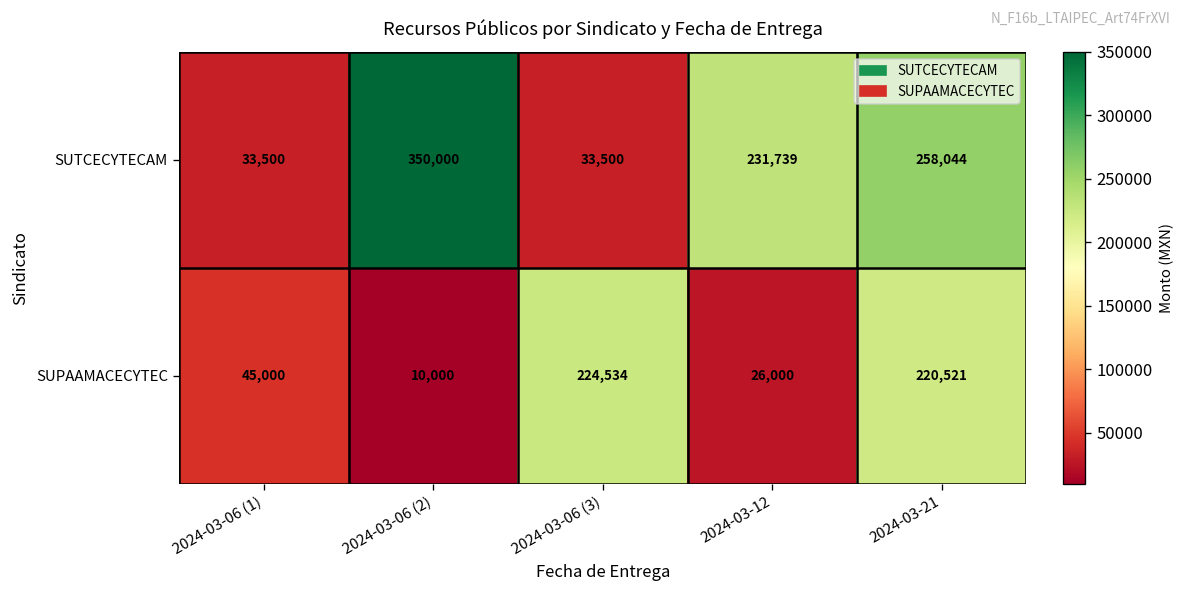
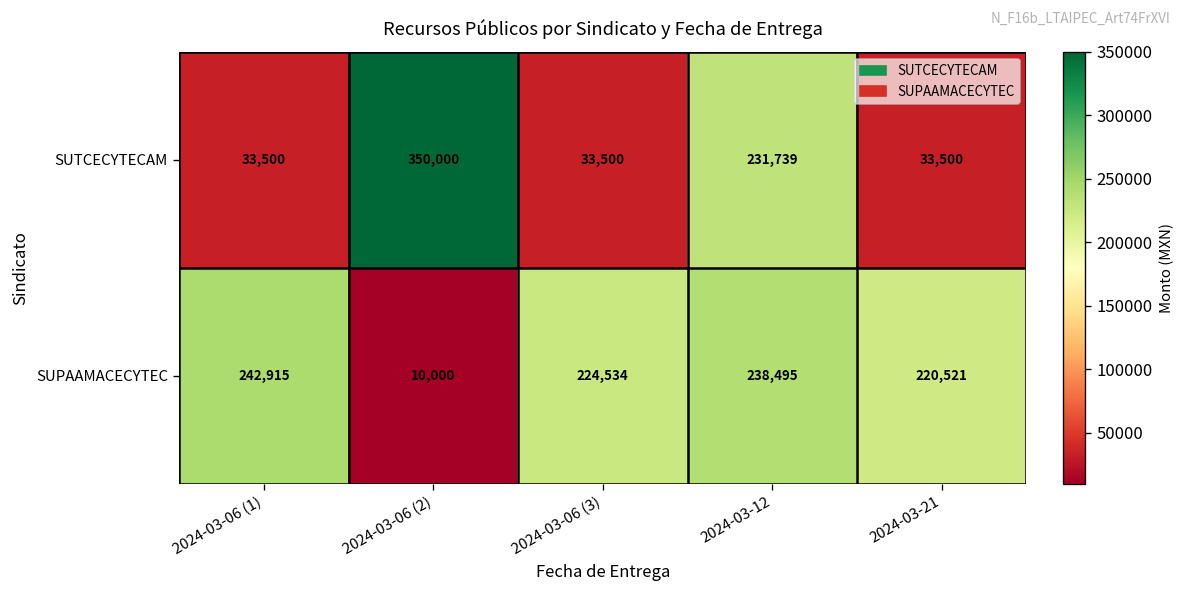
  {
    "SUTCECYTECAM": {
      "2024-03-06 (1)": "33,500",
      "2024-03-06 (2)": "350,000",
      "2024-03-06 (3)": "33,500",
      "2024-03-12": "231,739",
-     "2024-03-21": "258,044"
+     "2024-03-21": "33,500"
    },
    "SUPAAMACECYTEC": {
-     "2024-03-06 (1)": "45,000",
+     "2024-03-06 (1)": "242,915",
      "2024-03-06 (2)": "10,000",
      "2024-03-06 (3)": "224,534",
-     "2024-03-12": "26,000",
+     "2024-03-12": "238,495",
      "2024-03-21": "220,521"
    }
  }
